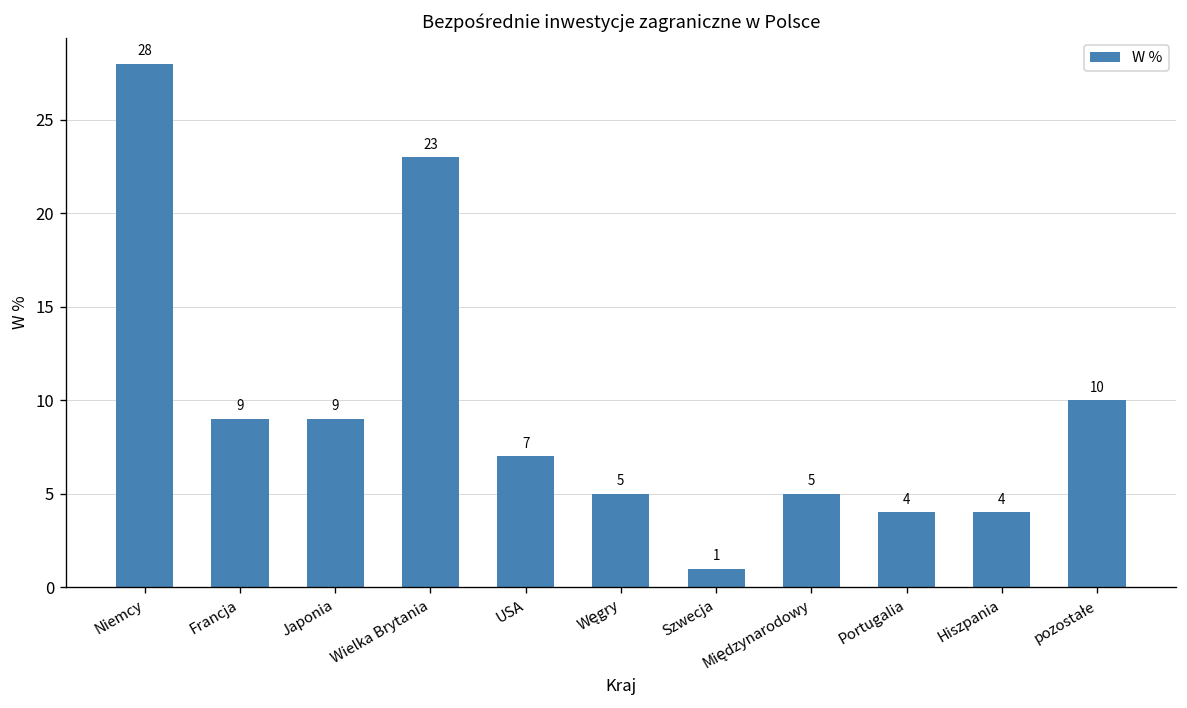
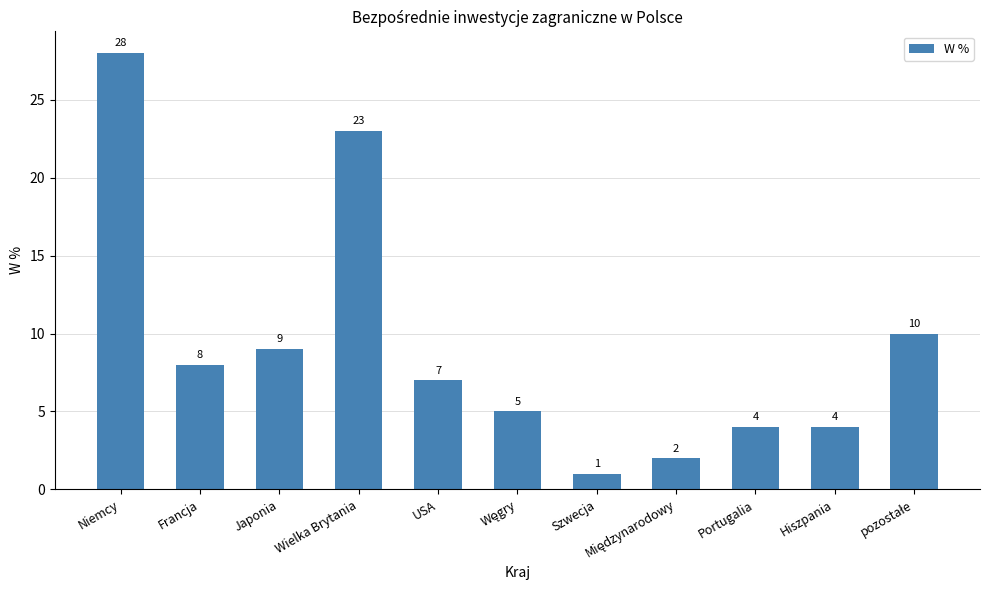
  {
    "Niemcy": 28,
-   "Francja": 9,
+   "Francja": 8,
    "Japonia": 9,
    "Wielka Brytania": 23,
    "USA": 7,
    "Węgry": 5,
    "Szwecja": 1,
-   "Międzynarodowy": 5,
+   "Międzynarodowy": 2,
    "Portugalia": 4,
    "Hiszpania": 4,
    "pozostałe": 10
  }
